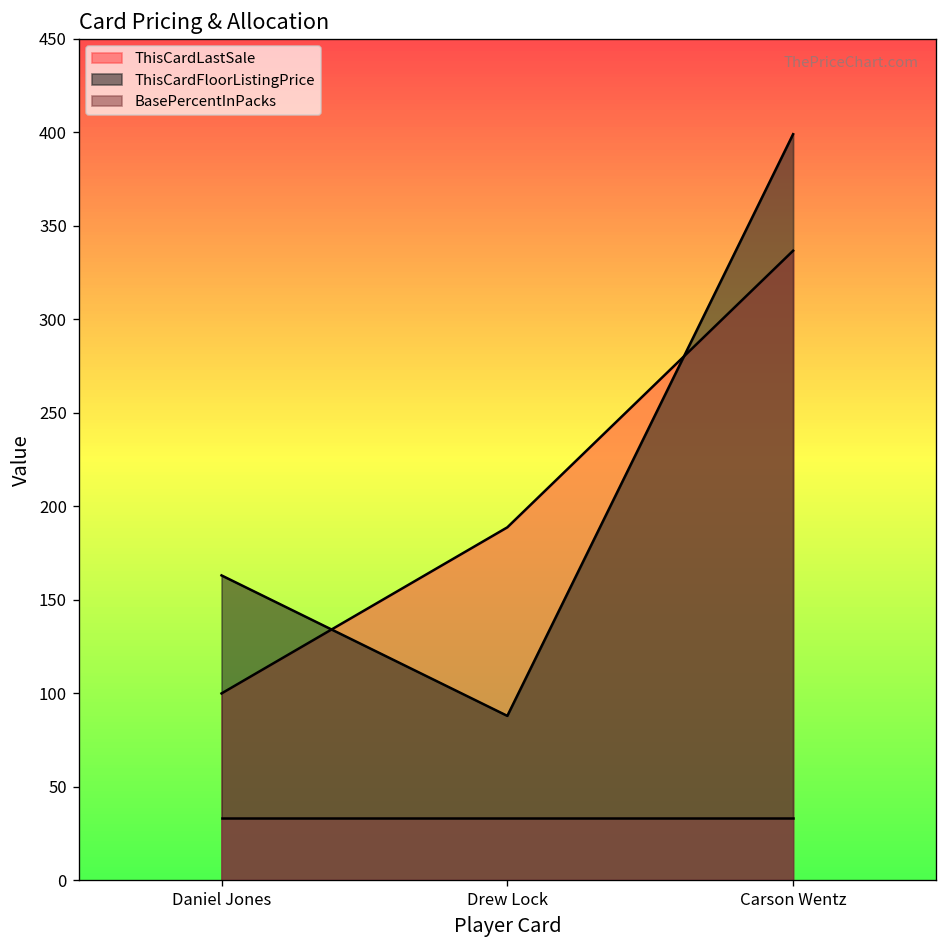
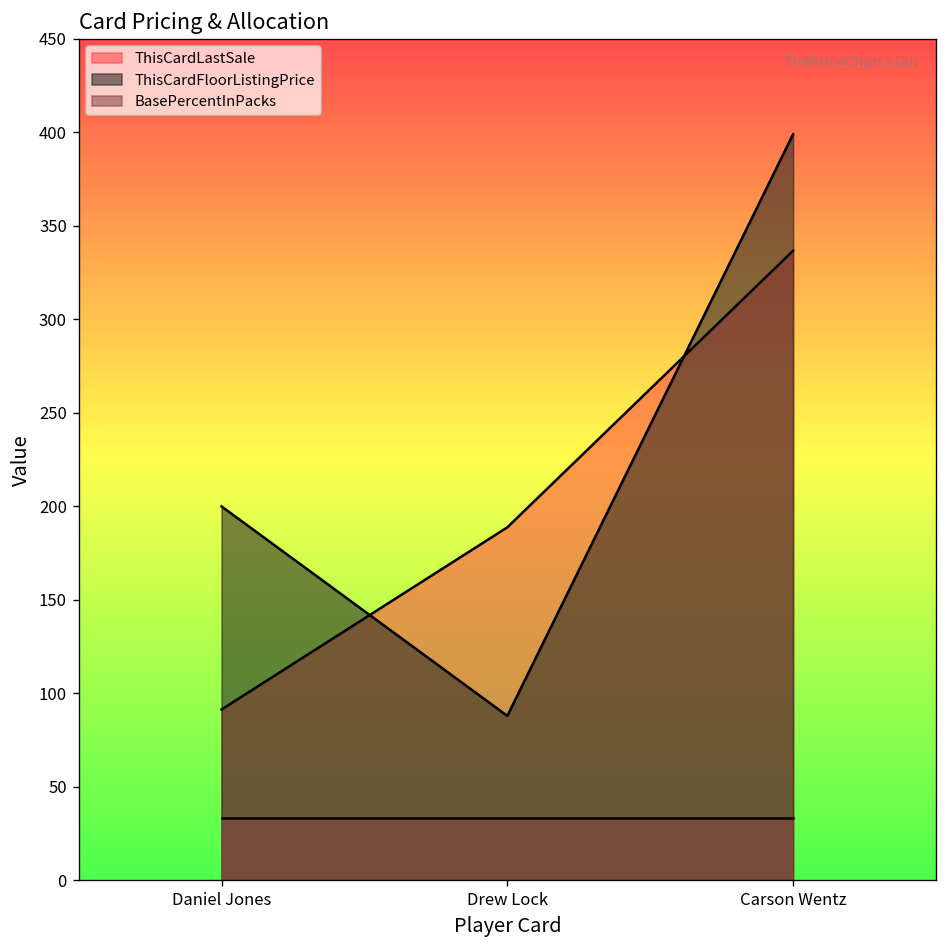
  {
    "ThisCardLastSale": {
-     "Daniel Jones": 100,
+     "Daniel Jones": 91,
      "Drew Lock": 189,
      "Carson Wentz": 337
    },
    "ThisCardFloorListingPrice": {
-     "Daniel Jones": 163,
+     "Daniel Jones": 200,
      "Drew Lock": 88,
      "Carson Wentz": 399
    },
    "BasePercentInPacks": {
      "Daniel Jones": 33,
      "Drew Lock": 33,
      "Carson Wentz": 33
    }
  }
